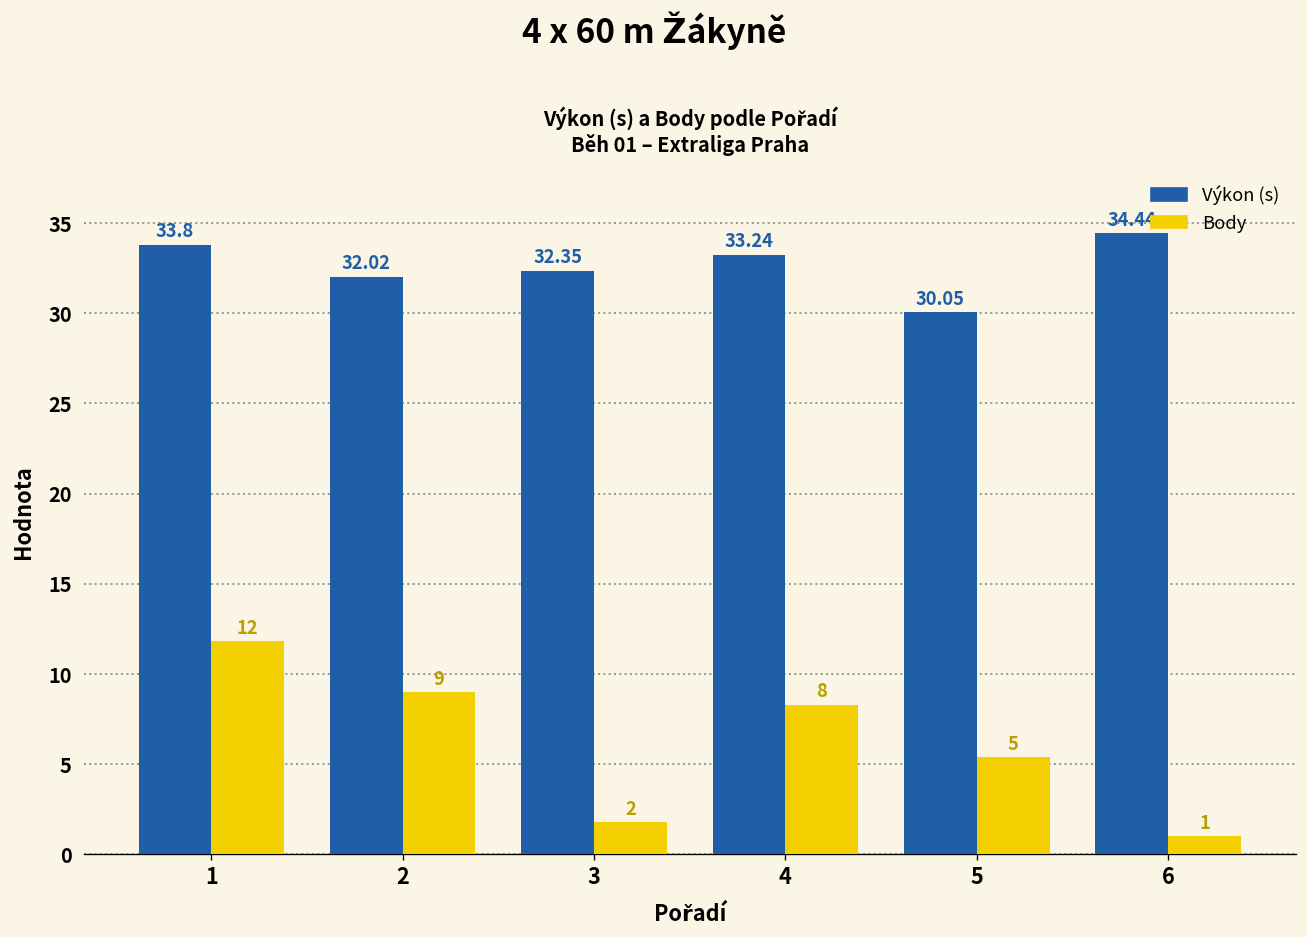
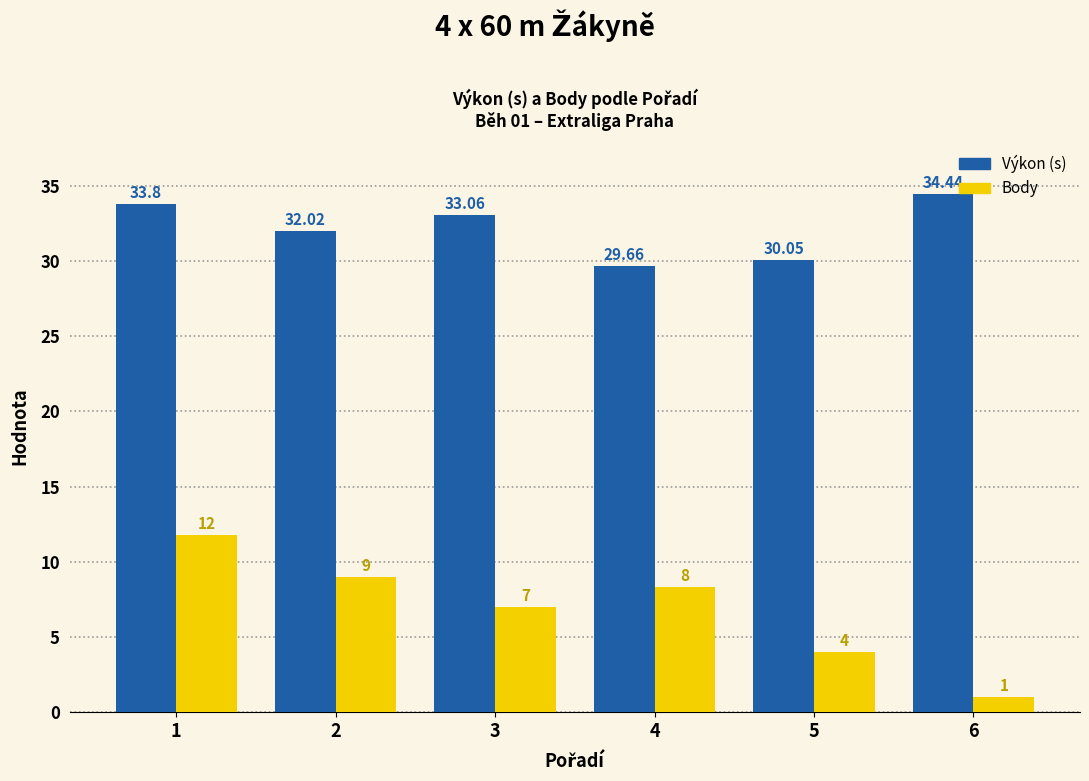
  {
    "Výkon (s)": {
      "1": 33.8,
      "2": 32.02,
-     "3": 32.35,
-     "4": 33.24,
+     "3": 33.06,
+     "4": 29.66,
      "5": 30.05,
      "6": 34.44
    },
    "Body": {
      "1": 12,
      "2": 9,
-     "3": 2,
+     "3": 7,
      "4": 8,
-     "5": 5,
+     "5": 4,
      "6": 1
    }
  }
